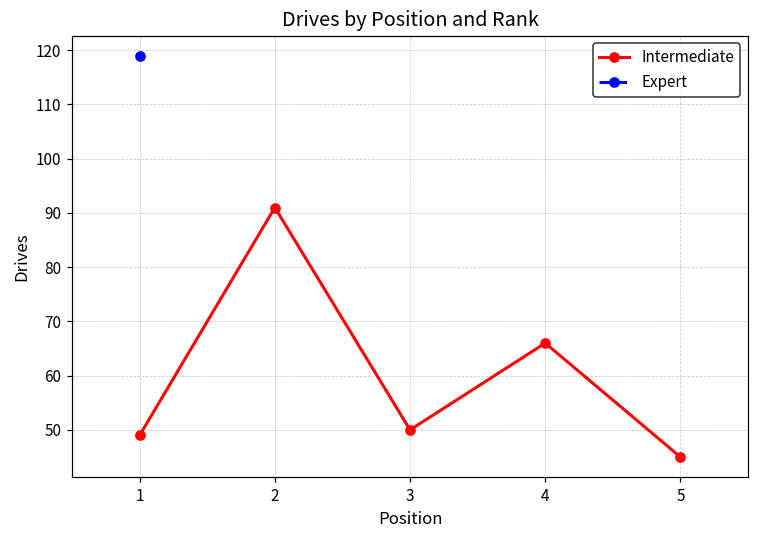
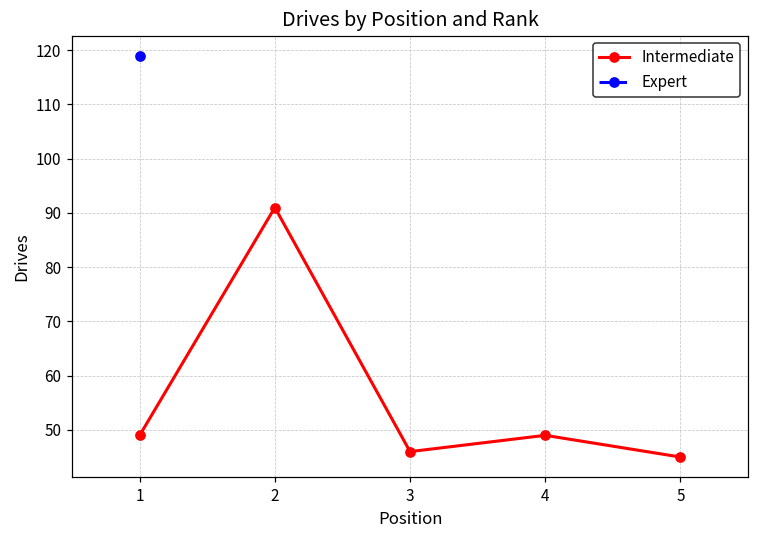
  {
    "Intermediate": {
      "1": 49,
      "2": 91,
-     "3": 50,
-     "4": 66,
+     "3": 46,
+     "4": 49,
      "5": 45
    },
    "Expert": {
      "1": 119
    }
  }
